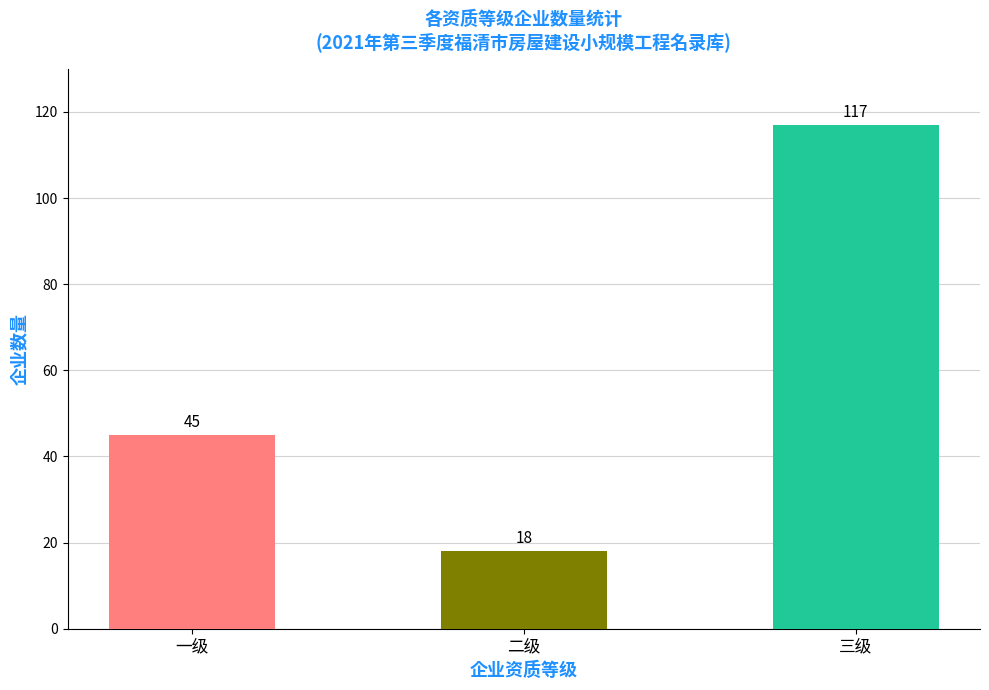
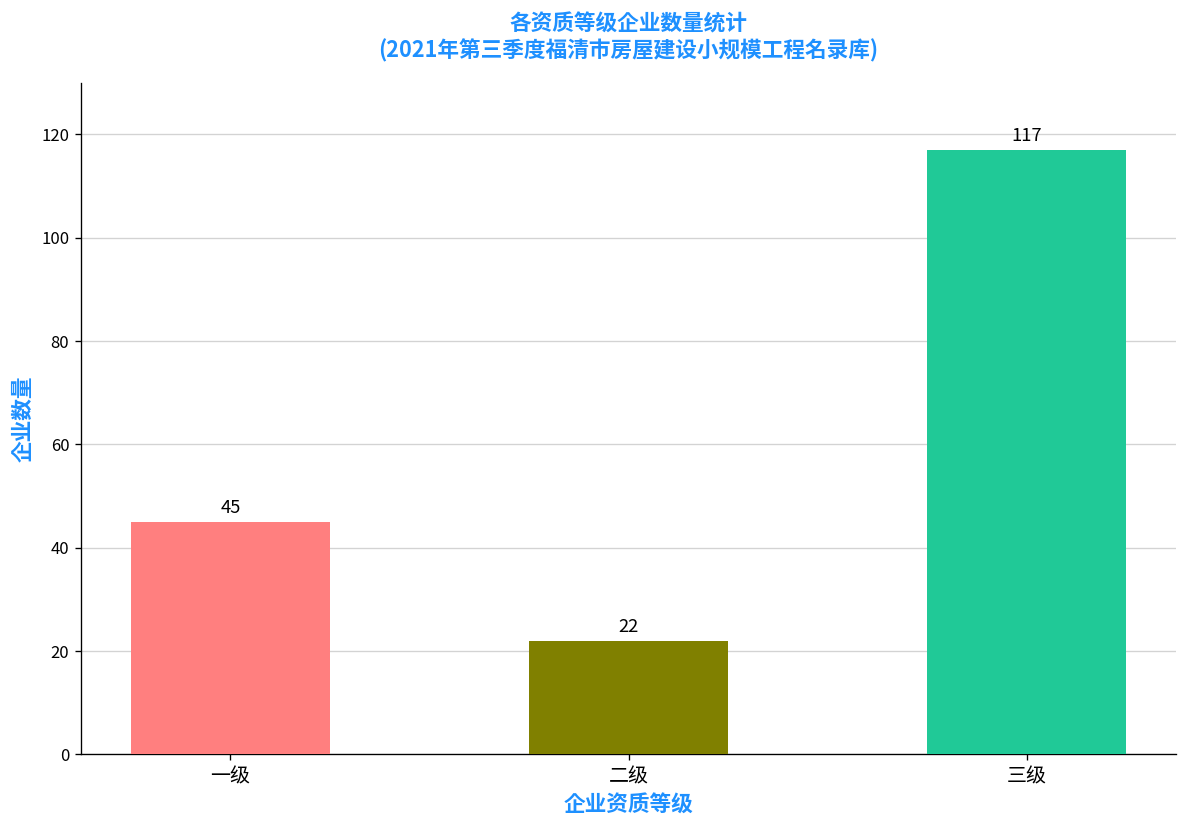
  {
    "一级": 45,
-   "二级": 18,
+   "二级": 22,
    "三级": 117
  }
